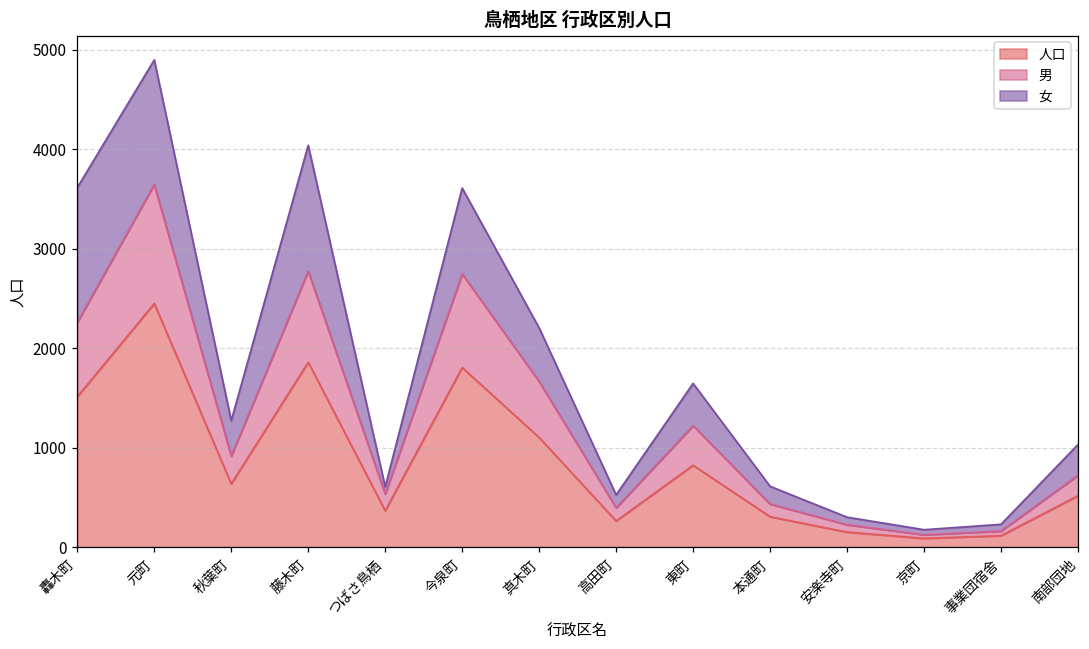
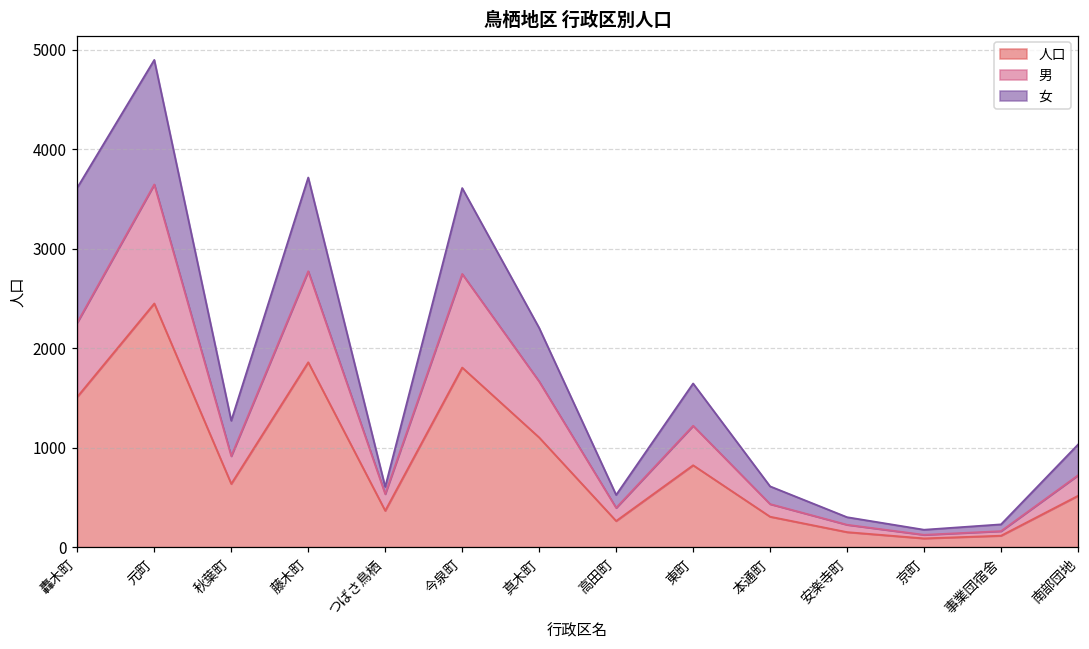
  {
    "女": {
      "轟木町": 1400,
      "元町": 1300,
      "秋葉町": 400,
-     "藤木町": 1300,
+     "藤木町": 900,
      "つばさ鳥栖": 100,
      "今泉町": 900,
      "真木町": 500,
      "高田町": 100,
      "東町": 400,
      "本通町": 200,
      "安楽寺町": 100,
      "京町": 100,
      "事業団宿舎": 100,
      "南部団地": 300
    }
  }
